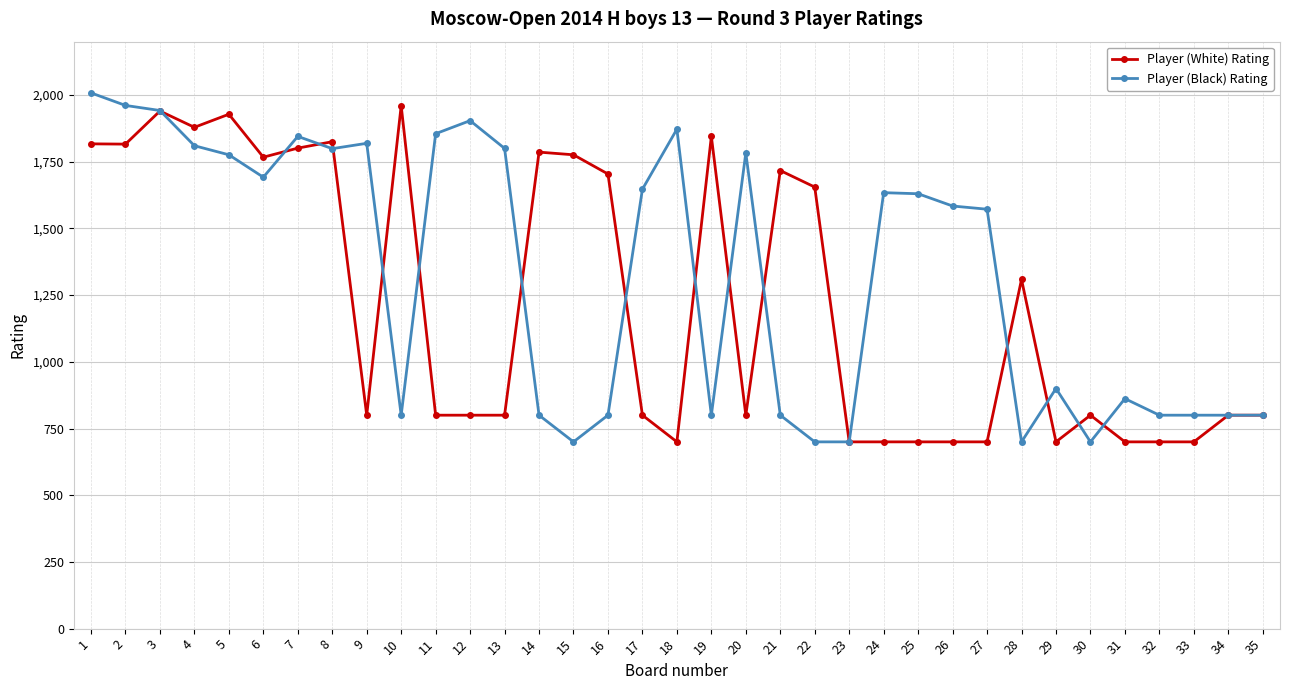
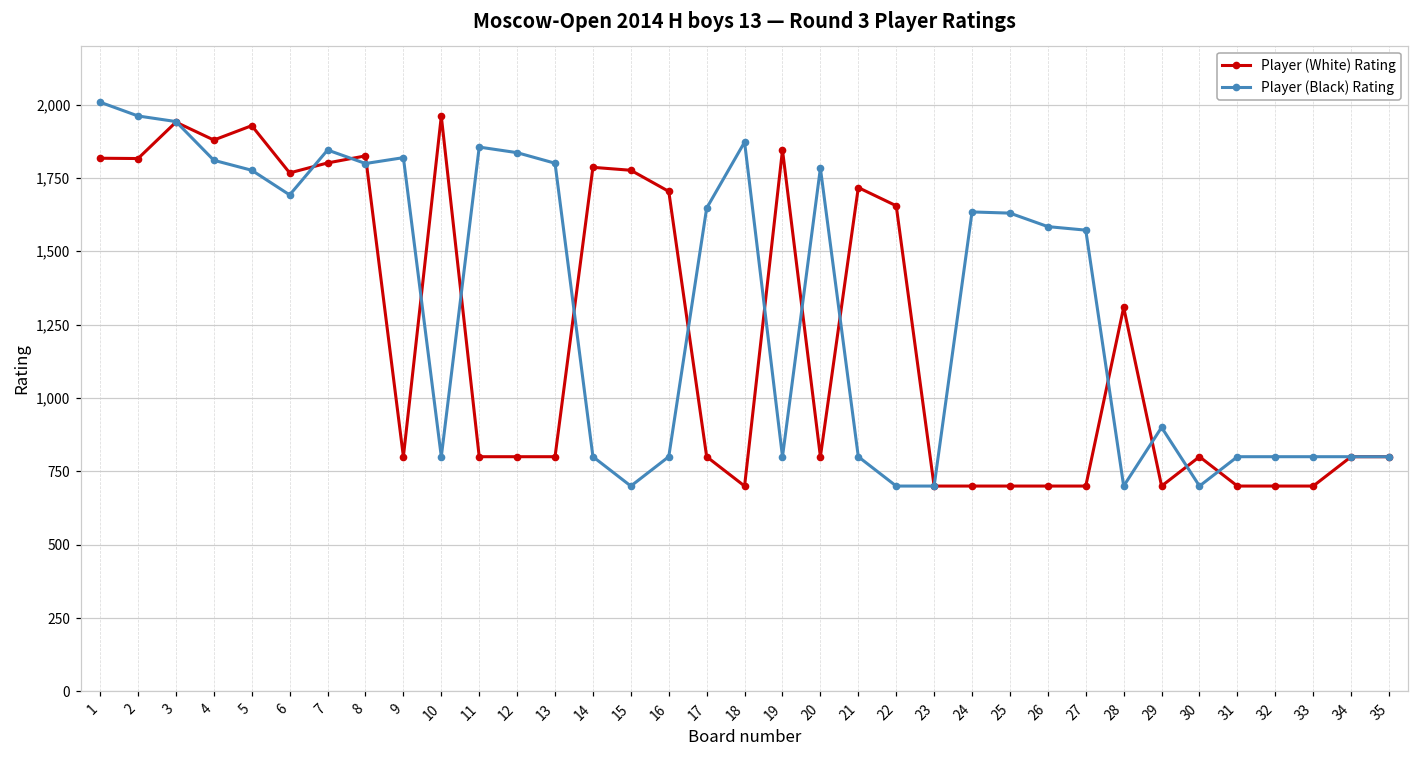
  {
    "Player (White) Rating": {
      "1": "1,820",
      "2": "1,820",
      "4": "1,880",
      "5": "1,930",
      "6": "1,770",
      "7": "1,800",
      "8": "1,830",
      "9": "800",
      "10": "1,960",
      "11": "800",
      "12": "800",
      "13": "800",
      "14": "1,790",
      "15": "1,780",
      "16": "1,700",
      "17": "800",
      "18": "700",
      "19": "1,850",
      "20": "800",
      "21": "1,720",
      "22": "1,660",
      "24": "700",
      "25": "700",
      "26": "700",
      "27": "700",
      "28": "1,310",
      "29": "700",
      "30": "800",
      "31": "700",
      "32": "700",
      "33": "700"
    },
    "Player (Black) Rating": {
      "1": "2,010",
      "2": "1,960",
      "4": "1,810",
      "5": "1,780",
      "6": "1,690",
      "7": "1,850",
      "8": "1,800",
      "9": "1,820",
      "10": "800",
      "11": "1,860",
-     "12": "1,900",
+     "12": "1,840",
      "13": "1,800",
      "14": "800",
      "15": "700",
      "16": "800",
      "17": "1,650",
      "18": "1,870",
      "19": "800",
      "20": "1,780",
      "21": "800",
      "22": "700",
      "24": "1,630",
      "25": "1,630",
      "26": "1,580",
      "27": "1,570",
      "28": "700",
      "29": "900",
      "30": "700",
-     "31": "860",
+     "31": "800",
      "32": "800",
      "33": "800"
    }
  }
